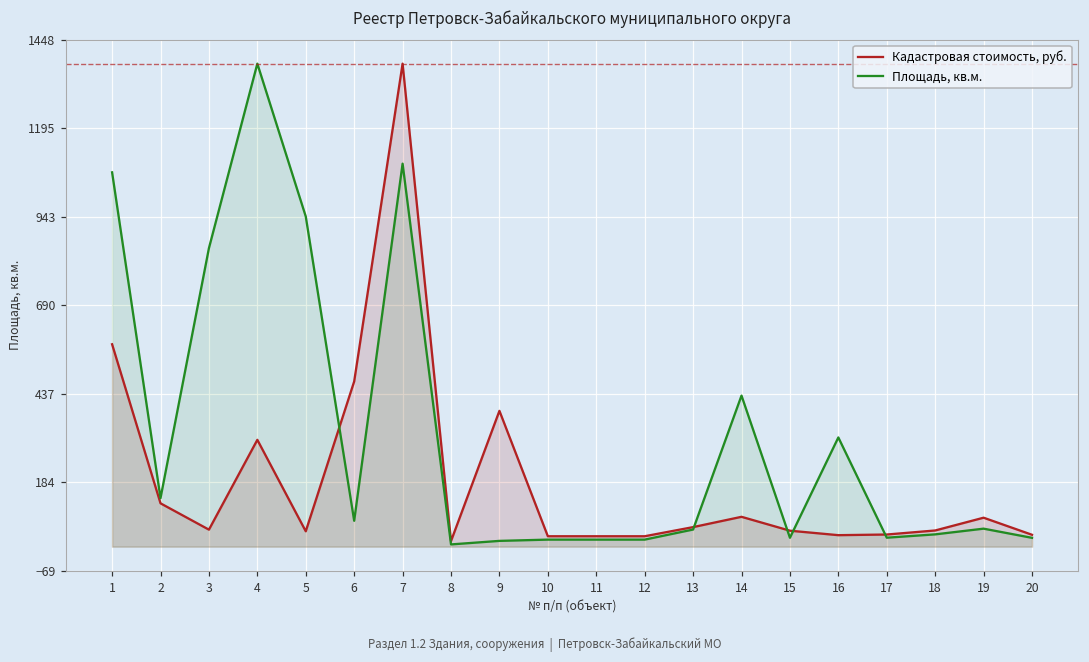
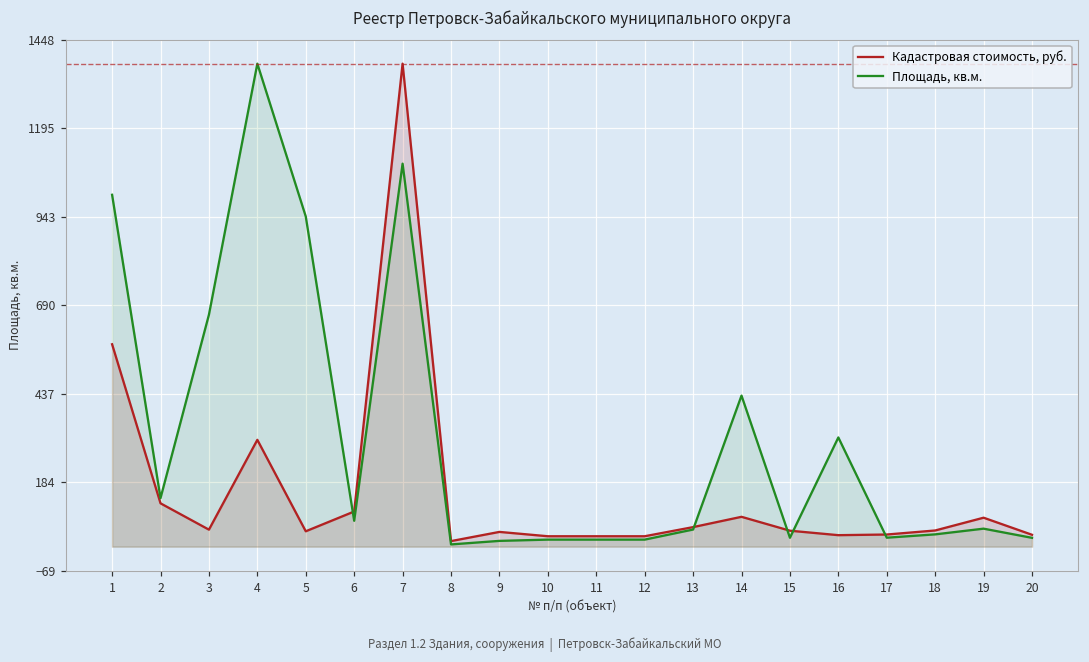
  {
    "Кадастровая стоимость, руб.": {
      "1": 580,
      "2": 120,
      "3": 50,
      "4": 310,
      "5": 40,
-     "6": 470,
+     "6": 100,
      "7": 1380,
      "8": 20,
-     "9": 390,
+     "9": 40,
      "10": 30,
      "11": 30,
      "12": 30,
      "14": 90,
      "15": 50,
      "16": 30,
      "17": 30,
      "18": 50,
      "19": 80,
      "20": 30
    },
    "Площадь, кв.м.": {
-     "1": 1070,
+     "1": 1000,
      "2": 140,
-     "3": 850,
+     "3": 660,
      "4": 1380,
      "5": 940,
      "6": 70,
      "7": 1090,
      "8": 10,
      "9": 20,
      "10": 20,
      "11": 20,
      "12": 20,
      "14": 430,
      "15": 30,
      "16": 310,
      "17": 30,
      "18": 40,
      "19": 50,
      "20": 30
    }
  }
